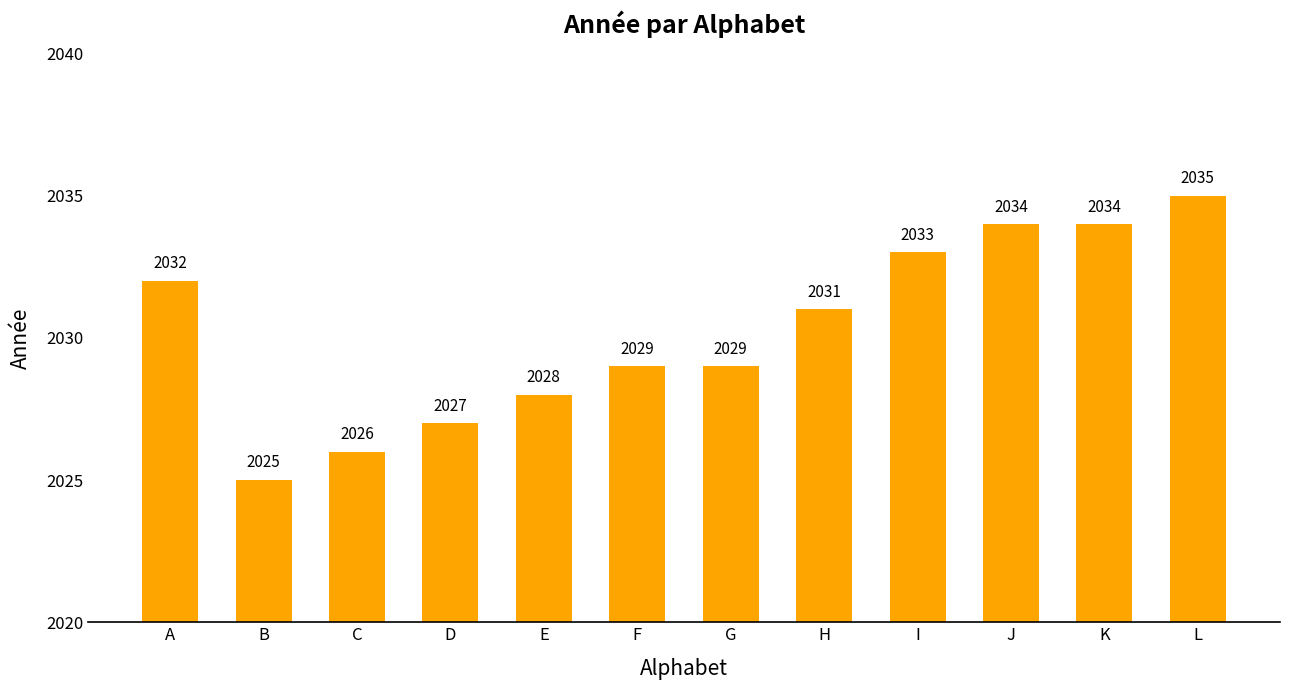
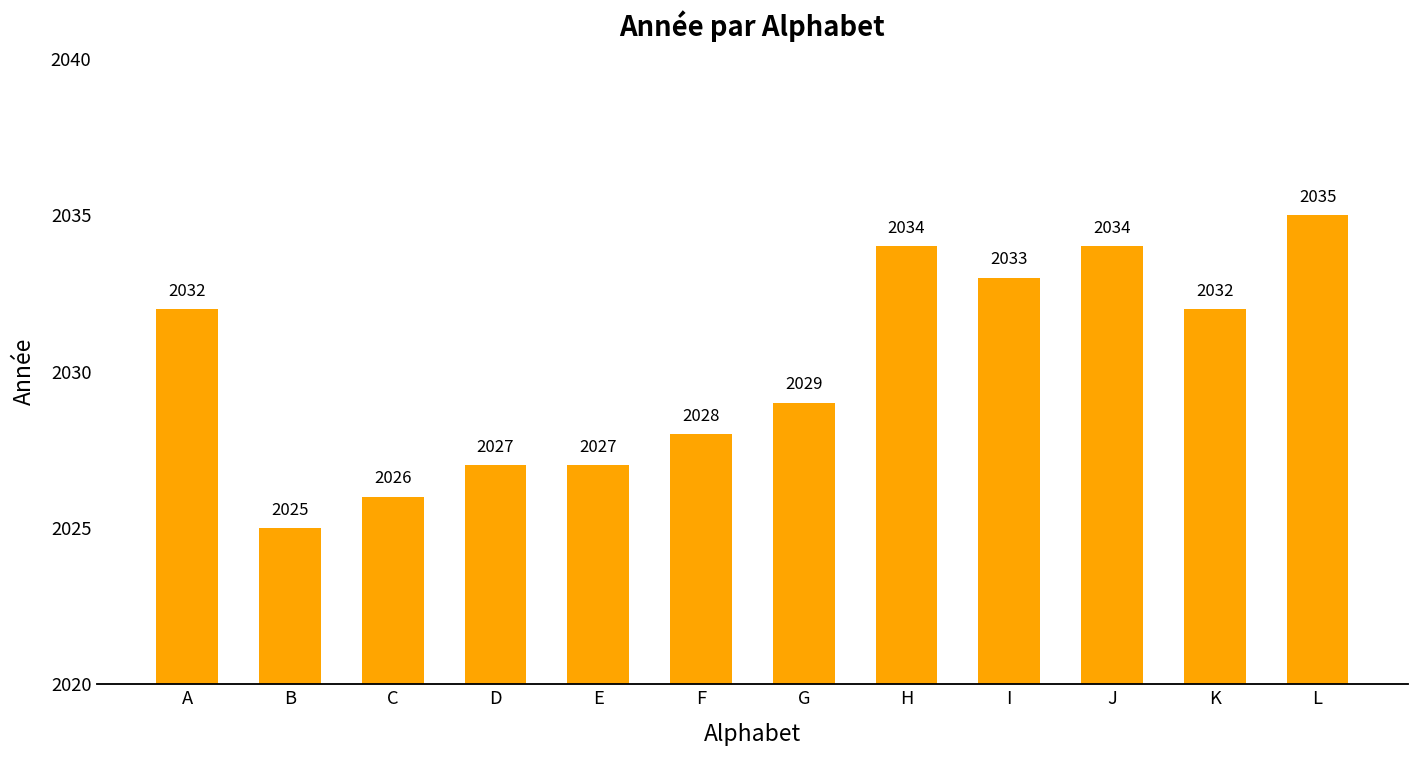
  {
    "A": 2032,
    "B": 2025,
    "C": 2026,
    "D": 2027,
-   "E": 2028,
-   "F": 2029,
+   "E": 2027,
+   "F": 2028,
    "G": 2029,
-   "H": 2031,
+   "H": 2034,
    "I": 2033,
    "J": 2034,
-   "K": 2034,
+   "K": 2032,
    "L": 2035
  }
